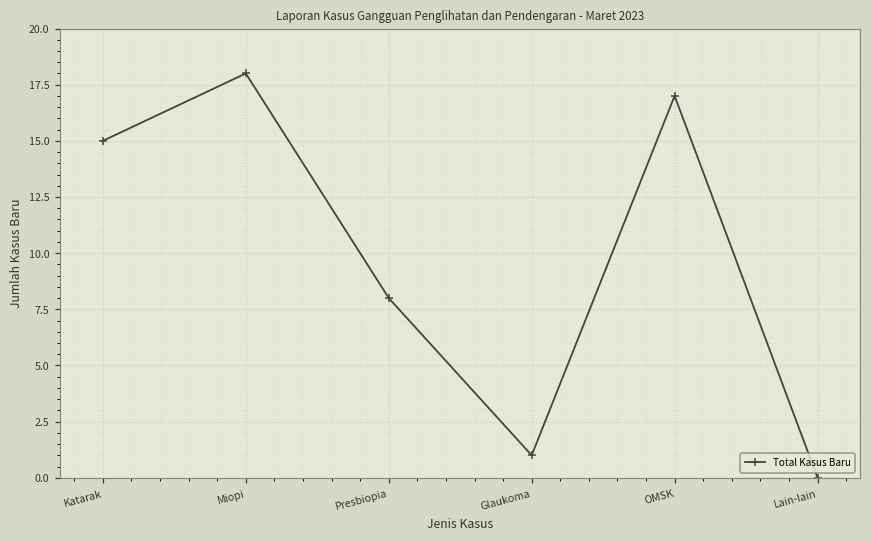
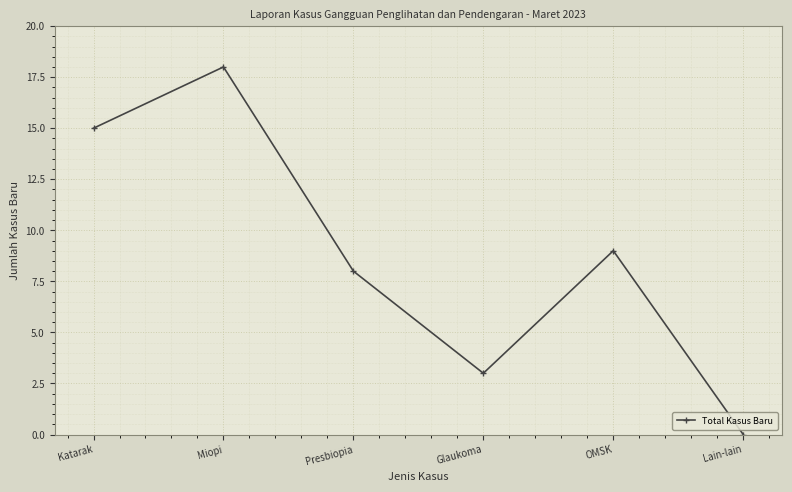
  {
    "Katarak": 15,
    "Miopi": 18,
    "Presbiopia": 8,
-   "Glaukoma": 1,
-   "OMSK": 17,
+   "Glaukoma": 3,
+   "OMSK": 9,
    "Lain-lain": 0
  }
